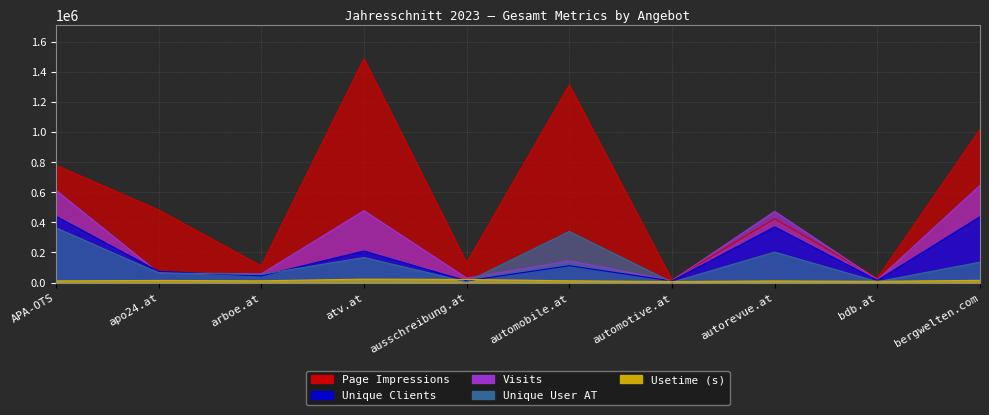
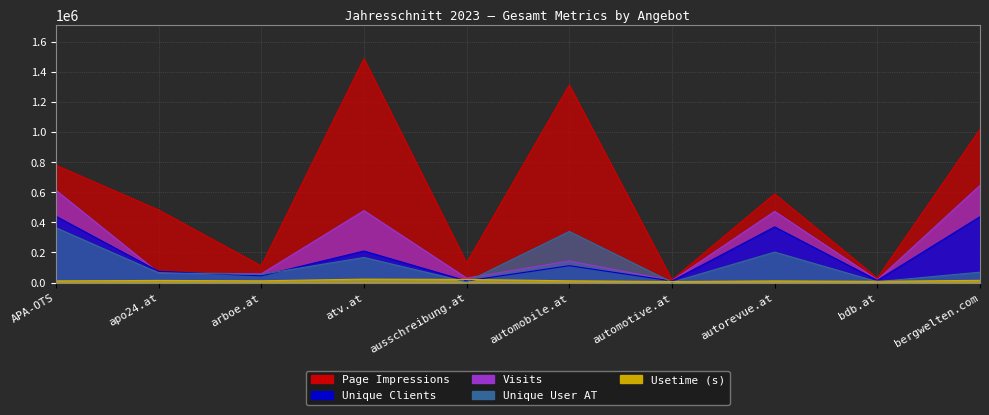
  {
    "Page Impressions": {
      "APA-OTS": 780000,
      "apo24.at": 480000,
      "arboe.at": 110000,
      "atv.at": 1490000,
      "ausschreibung.at": 130000,
      "automobile.at": 1310000,
-     "autorevue.at": 420000,
+     "autorevue.at": 590000,
      "bergwelten.com": 1020000
    },
    "Visits": {
      "APA-OTS": 610000,
      "atv.at": 480000,
      "automobile.at": 140000,
      "autorevue.at": 470000,
      "bergwelten.com": 650000
    },
    "Unique Clients": {
      "APA-OTS": 440000,
      "atv.at": 210000,
      "automobile.at": 110000,
      "autorevue.at": 370000,
      "bergwelten.com": 440000
    },
    "Unique User AT": {
      "APA-OTS": 360000,
      "atv.at": 170000,
      "automobile.at": 340000,
      "autorevue.at": 200000,
-     "bergwelten.com": 140000
+     "bergwelten.com": 70000
    },
    "Usetime (s)": {
      "APA-OTS": 10000,
      "apo24.at": 10000,
      "arboe.at": 10000,
      "atv.at": 20000,
      "automobile.at": 10000,
      "autorevue.at": 10000,
      "bergwelten.com": 20000
    }
  }
